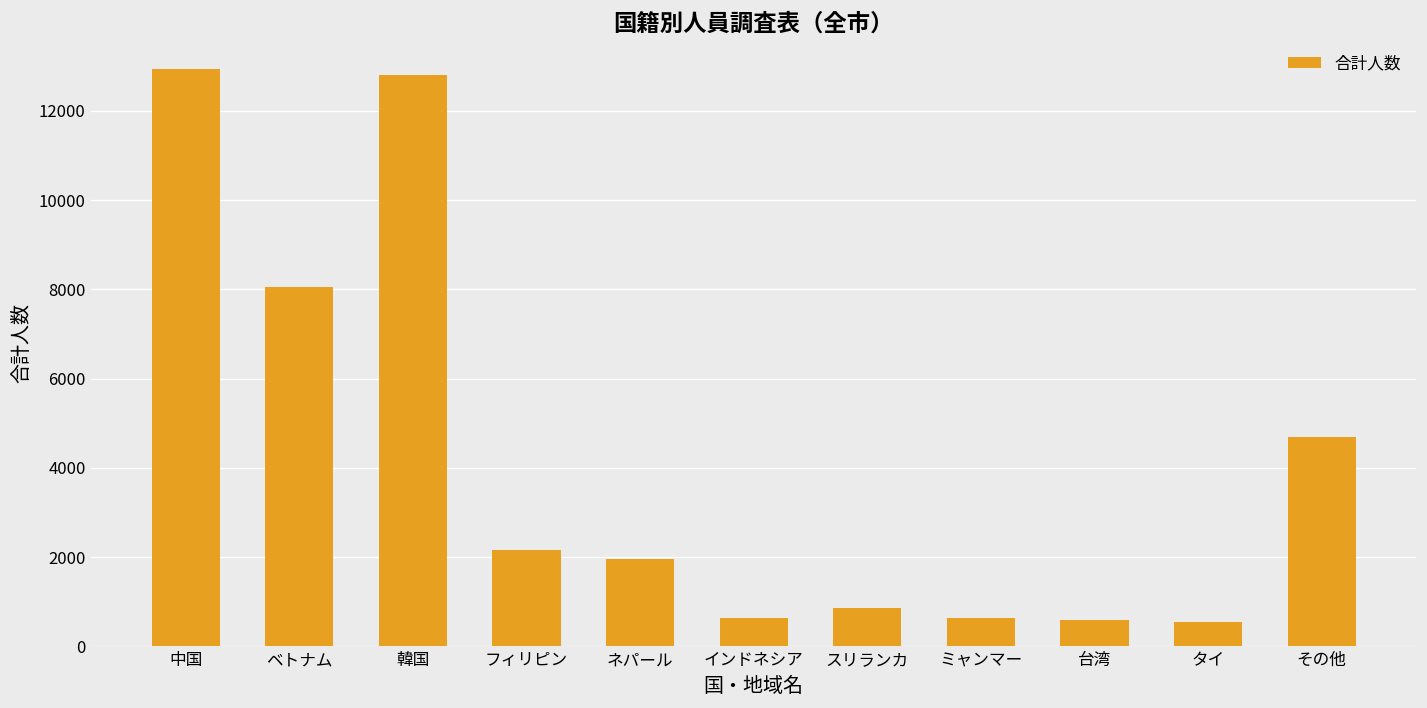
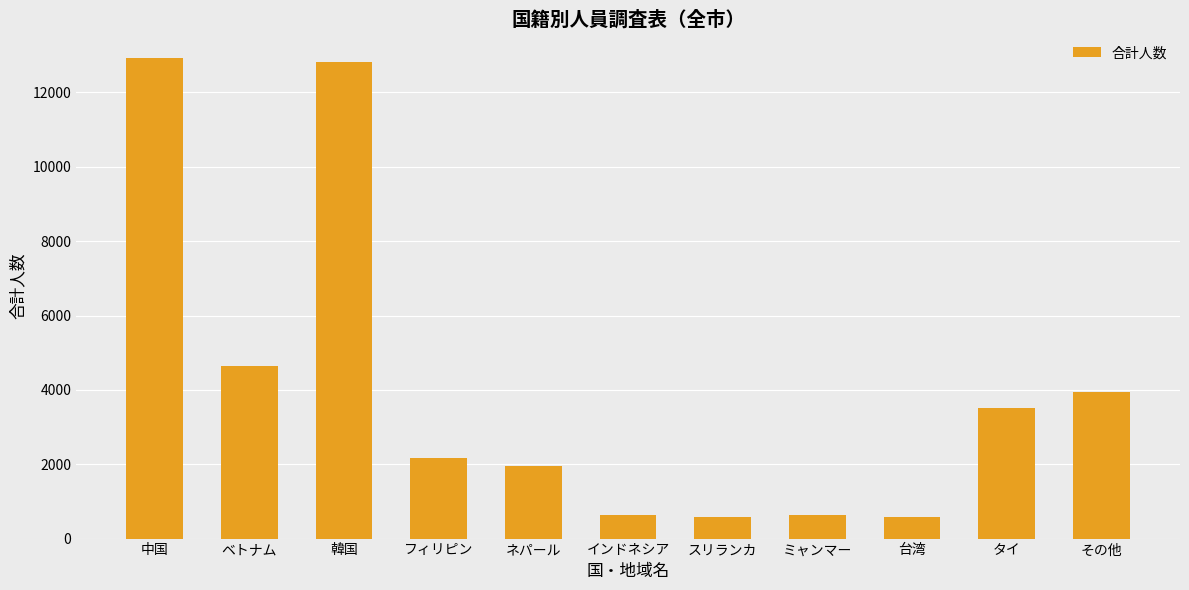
  {
    "中国": 12900,
-   "ベトナム": 8000,
+   "ベトナム": 4600,
    "韓国": 12800,
    "フィリピン": 2200,
    "ネパール": 2000,
    "インドネシア": 600,
-   "スリランカ": 900,
+   "スリランカ": 600,
    "ミャンマー": 600,
    "台湾": 600,
-   "タイ": 600,
-   "その他": 4700
+   "タイ": 3500,
+   "その他": 3900
  }
